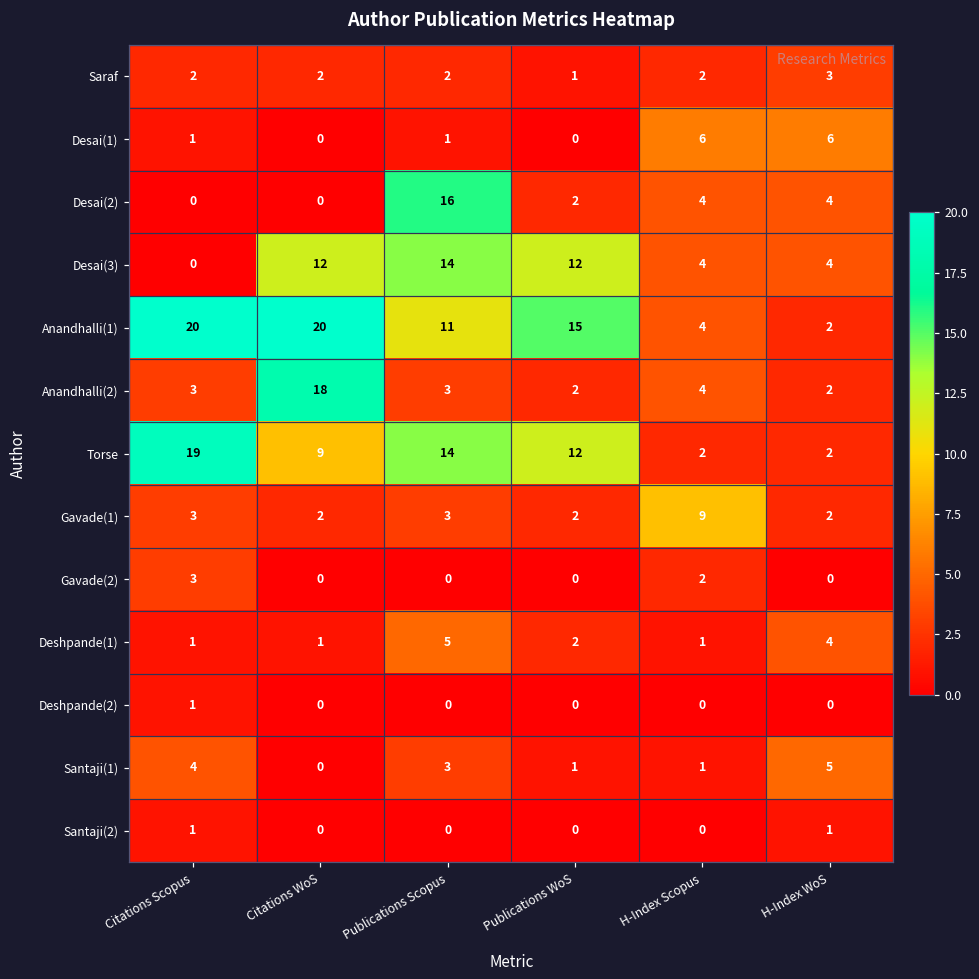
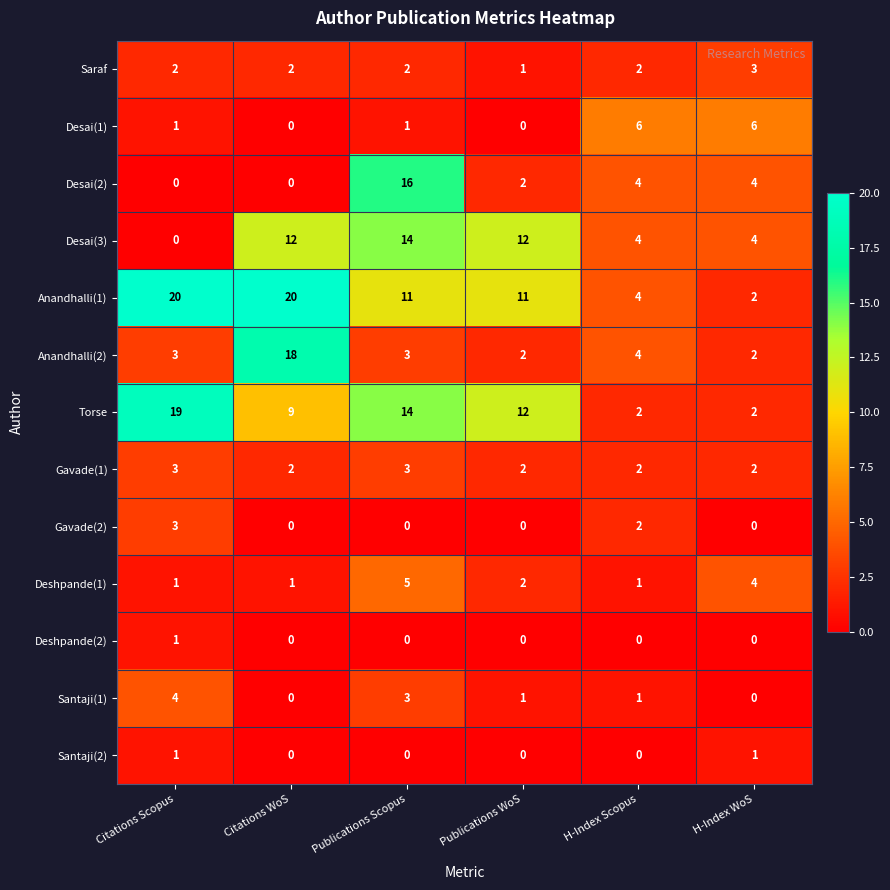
  {
    "Saraf": {
      "Citations Scopus": 2,
      "Citations WoS": 2,
      "Publications Scopus": 2,
      "Publications WoS": 1,
      "H-Index Scopus": 2
    },
    "Desai(1)": {
      "Citations Scopus": 1,
      "Citations WoS": 0,
      "Publications Scopus": 1,
      "Publications WoS": 0,
      "H-Index Scopus": 6,
      "H-Index WoS": 6
    },
    "Desai(2)": {
      "Citations Scopus": 0,
      "Citations WoS": 0,
      "Publications Scopus": 16,
      "Publications WoS": 2,
      "H-Index Scopus": 4,
      "H-Index WoS": 4
    },
    "Desai(3)": {
      "Citations Scopus": 0,
      "Citations WoS": 12,
      "Publications Scopus": 14,
      "Publications WoS": 12,
      "H-Index Scopus": 4,
      "H-Index WoS": 4
    },
    "Anandhalli(1)": {
      "Citations Scopus": 20,
      "Citations WoS": 20,
      "Publications Scopus": 11,
-     "Publications WoS": 15,
+     "Publications WoS": 11,
      "H-Index Scopus": 4,
      "H-Index WoS": 2
    },
    "Anandhalli(2)": {
      "Citations Scopus": 3,
      "Citations WoS": 18,
      "Publications Scopus": 3,
      "Publications WoS": 2,
      "H-Index Scopus": 4,
      "H-Index WoS": 2
    },
    "Torse": {
      "Citations Scopus": 19,
      "Citations WoS": 9,
      "Publications Scopus": 14,
      "Publications WoS": 12,
      "H-Index Scopus": 2,
      "H-Index WoS": 2
    },
    "Gavade(1)": {
      "Citations Scopus": 3,
      "Citations WoS": 2,
      "Publications Scopus": 3,
      "Publications WoS": 2,
-     "H-Index Scopus": 9,
+     "H-Index Scopus": 2,
      "H-Index WoS": 2
    },
    "Gavade(2)": {
      "Citations Scopus": 3,
      "Citations WoS": 0,
      "Publications Scopus": 0,
      "Publications WoS": 0,
      "H-Index Scopus": 2,
      "H-Index WoS": 0
    },
    "Deshpande(1)": {
      "Citations Scopus": 1,
      "Citations WoS": 1,
      "Publications Scopus": 5,
      "Publications WoS": 2,
      "H-Index Scopus": 1,
      "H-Index WoS": 4
    },
    "Deshpande(2)": {
      "Citations Scopus": 1,
      "Citations WoS": 0,
      "Publications Scopus": 0,
      "Publications WoS": 0,
      "H-Index Scopus": 0,
      "H-Index WoS": 0
    },
    "Santaji(1)": {
      "Citations Scopus": 4,
      "Citations WoS": 0,
      "Publications Scopus": 3,
      "Publications WoS": 1,
      "H-Index Scopus": 1,
-     "H-Index WoS": 5
+     "H-Index WoS": 0
    },
    "Santaji(2)": {
      "Citations Scopus": 1,
      "Citations WoS": 0,
      "Publications Scopus": 0,
      "Publications WoS": 0,
      "H-Index Scopus": 0,
      "H-Index WoS": 1
    }
  }
